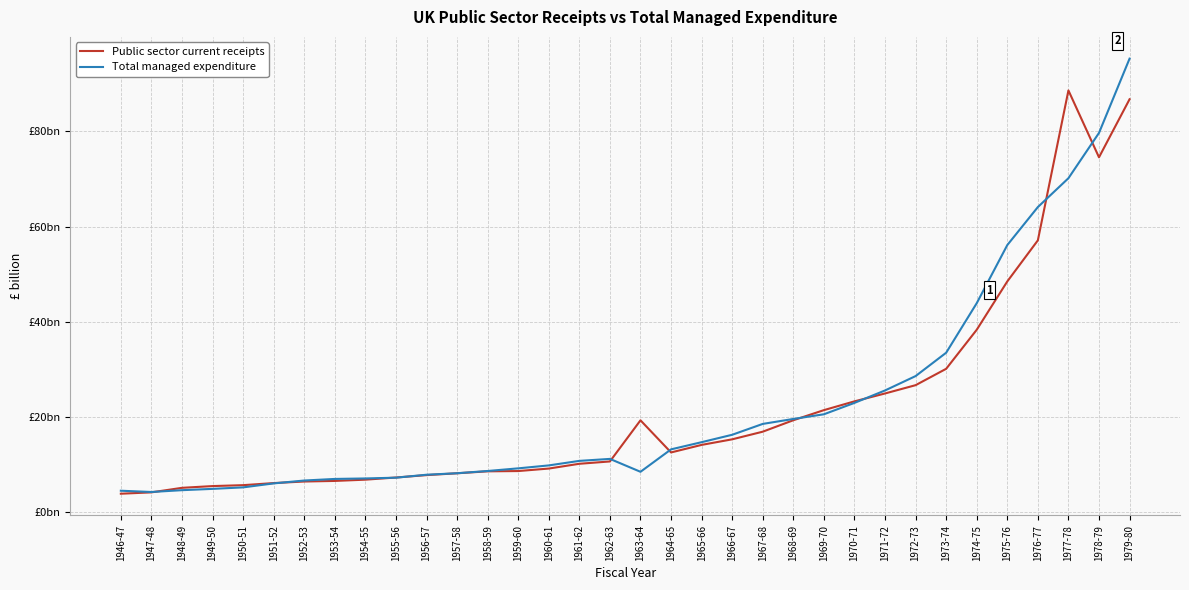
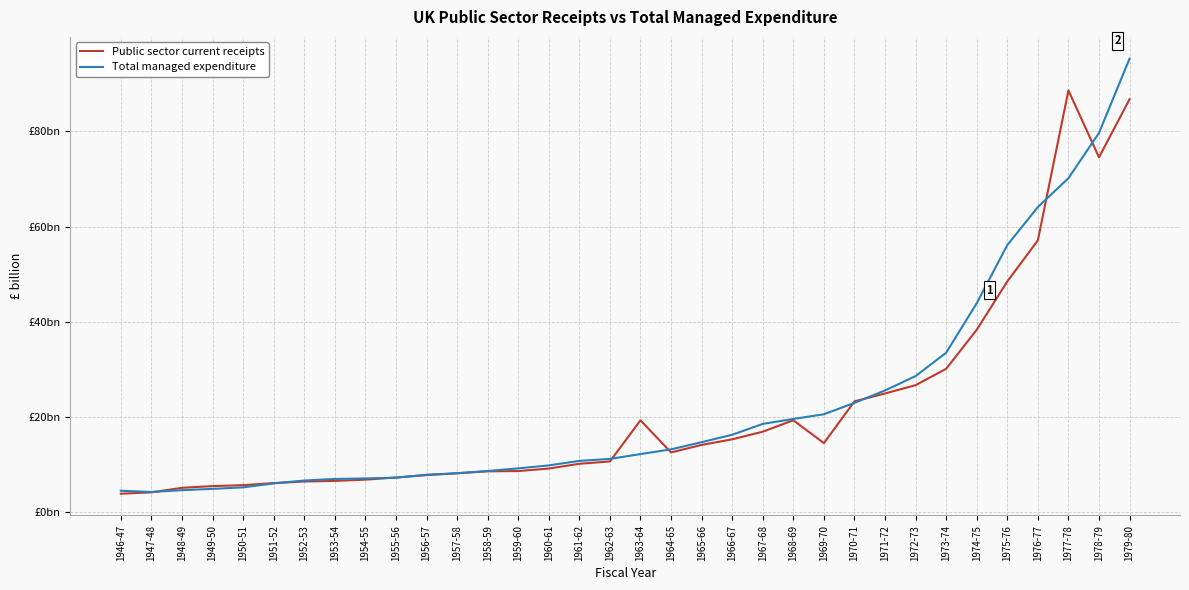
  {
    "Public sector current receipts": {
      "1946-47": "£4000000000",
      "1949-50": "£5000000000",
      "1959-60": "£9000000000",
      "1960-61": "£9000000000",
      "1961-62": "£10000000000",
      "1962-63": "£11000000000",
      "1963-64": "£19000000000",
      "1964-65": "£12000000000",
      "1965-66": "£14000000000",
      "1966-67": "£15000000000",
      "1967-68": "£17000000000",
-     "1969-70": "£21000000000",
+     "1969-70": "£14000000000",
      "1971-72": "£25000000000",
      "1972-73": "£27000000000",
      "1973-74": "£30000000000",
      "1974-75": "£38000000000",
      "1975-76": "£48000000000",
      "1976-77": "£57000000000",
      "1977-78": "£89000000000",
      "1978-79": "£75000000000",
      "1979-80": "£87000000000"
    },
    "Total managed expenditure": {
      "1946-47": "£4000000000",
      "1949-50": "£5000000000",
      "1959-60": "£9000000000",
      "1960-61": "£10000000000",
      "1961-62": "£11000000000",
      "1962-63": "£11000000000",
-     "1963-64": "£8000000000",
+     "1963-64": "£12000000000",
      "1964-65": "£13000000000",
      "1965-66": "£15000000000",
      "1966-67": "£16000000000",
      "1967-68": "£18000000000",
      "1969-70": "£20000000000",
      "1971-72": "£26000000000",
      "1972-73": "£29000000000",
      "1973-74": "£33000000000",
      "1975-76": "£56000000000",
      "1976-77": "£64000000000",
      "1977-78": "£70000000000",
      "1978-79": "£80000000000"
    }
  }
